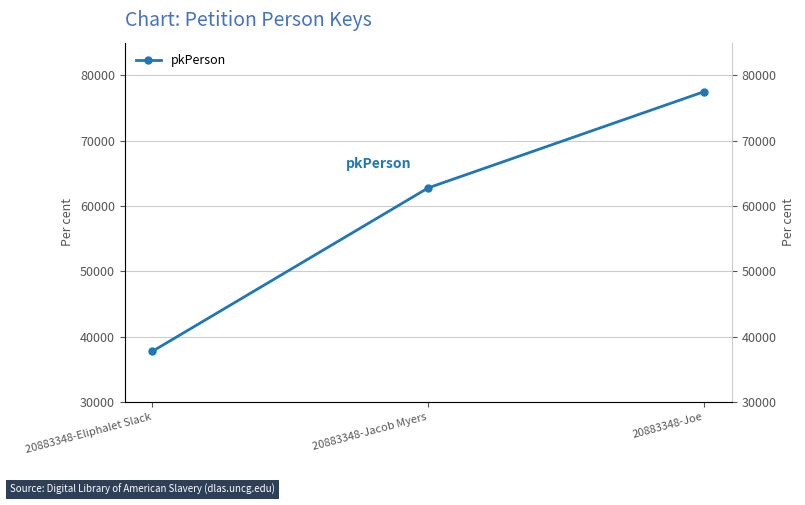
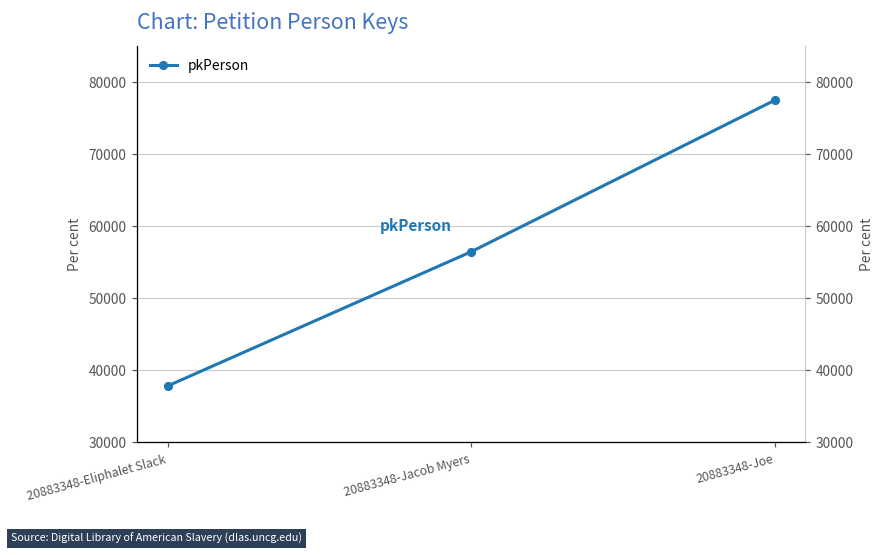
  {
    "20883348-Eliphalet Slack": 38000,
-   "20883348-Jacob Myers": 63000,
+   "20883348-Jacob Myers": 56000,
    "20883348-Joe": 78000
  }
